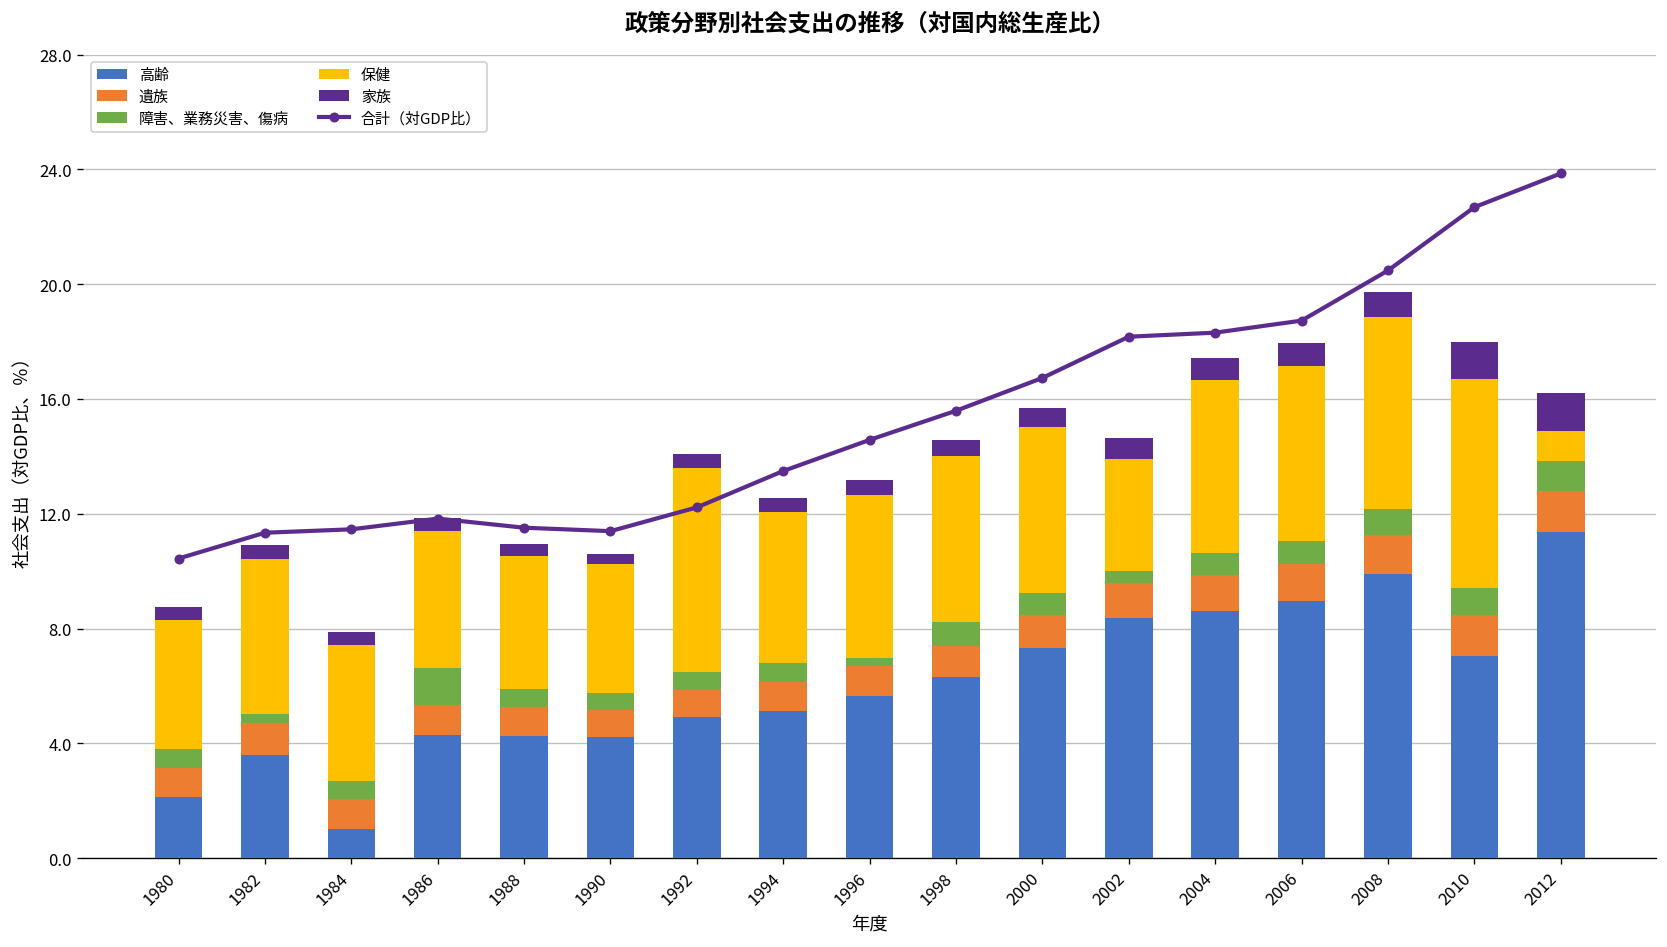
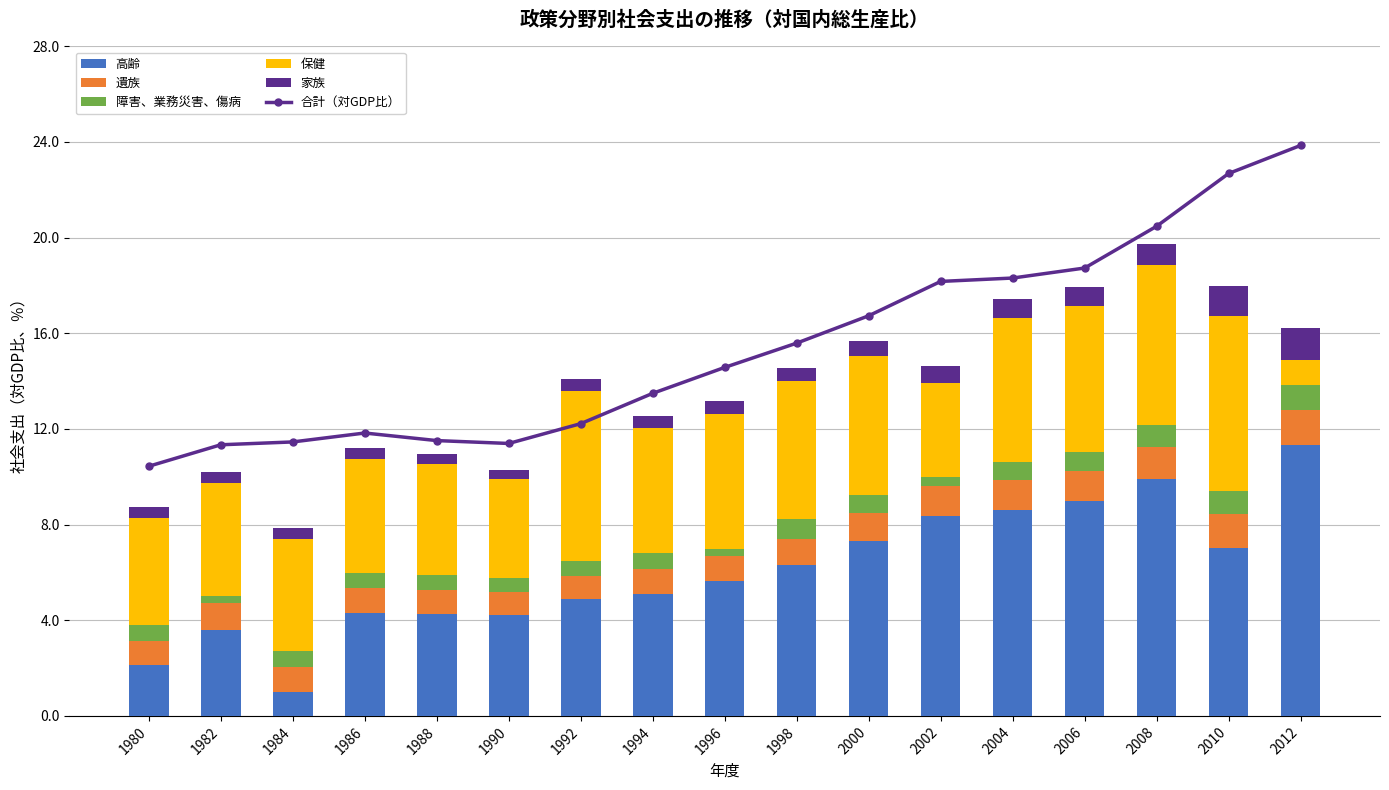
  {
    "高齢": {
      "1980": 2.1,
      "1982": 3.6,
      "1984": 1.0,
      "1986": 4.3,
      "1988": 4.3,
      "1990": 4.2,
      "1992": 4.9,
      "1994": 5.1,
      "1996": 5.6,
      "1998": 6.3,
      "2000": 7.3,
      "2002": 8.4,
      "2004": 8.6,
      "2006": 9.0,
      "2008": 9.9,
      "2010": 7.0,
      "2012": 11.3
    },
    "遺族": {
      "1980": 1.0,
      "1982": 1.1,
      "1984": 1.1,
      "1986": 1.0,
      "1988": 1.0,
      "1990": 0.9,
      "1992": 1.0,
      "1994": 1.0,
      "1996": 1.1,
      "1998": 1.1,
      "2000": 1.2,
      "2002": 1.2,
      "2004": 1.3,
      "2006": 1.3,
      "2008": 1.4,
      "2010": 1.4,
      "2012": 1.4
    },
    "障害、業務災害、傷病": {
      "1980": 0.6,
      "1982": 0.3,
      "1984": 0.6,
-     "1986": 1.3,
+     "1986": 0.6,
      "1988": 0.6,
      "1990": 0.6,
      "1992": 0.6,
      "1994": 0.7,
      "1996": 0.3,
      "1998": 0.8,
      "2000": 0.7,
      "2002": 0.4,
      "2004": 0.8,
      "2006": 0.8,
      "2008": 0.9,
      "2010": 1.0,
      "2012": 1.0
    },
    "保健": {
      "1980": 4.5,
-     "1982": 5.4,
+     "1982": 4.7,
      "1984": 4.7,
      "1986": 4.8,
      "1988": 4.7,
-     "1990": 4.5,
+     "1990": 4.1,
      "1992": 7.1,
      "1994": 5.2,
      "1996": 5.7,
      "1998": 5.8,
      "2000": 5.8,
      "2002": 3.9,
      "2004": 6.0,
      "2006": 6.1,
      "2008": 6.7,
      "2010": 7.3,
      "2012": 1.1
    }
  }
